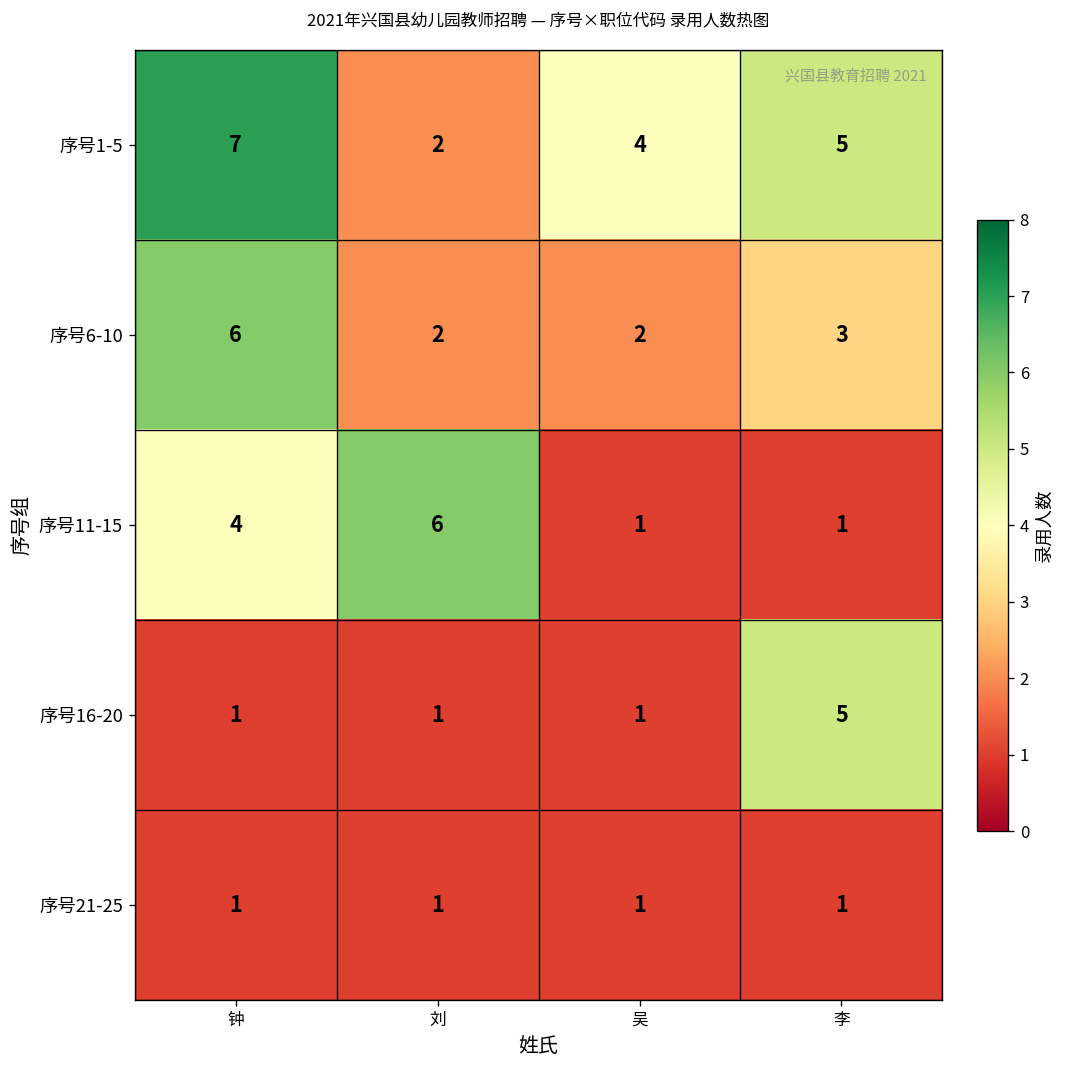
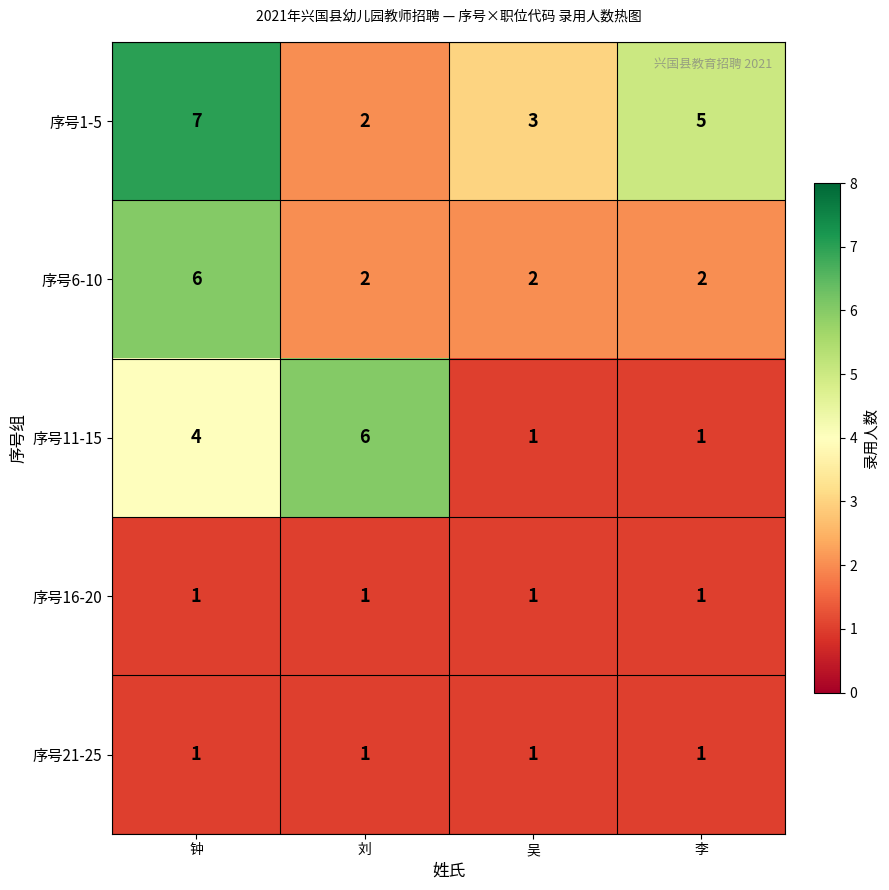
  {
    "序号1-5": {
      "钟": 7,
      "刘": 2,
-     "吴": 4
+     "吴": 3
    },
    "序号6-10": {
      "钟": 6,
      "刘": 2,
      "吴": 2,
-     "李": 3
+     "李": 2
    },
    "序号11-15": {
      "钟": 4,
      "刘": 6,
      "吴": 1,
      "李": 1
    },
    "序号16-20": {
      "钟": 1,
      "刘": 1,
      "吴": 1,
-     "李": 5
+     "李": 1
    },
    "序号21-25": {
      "钟": 1,
      "刘": 1,
      "吴": 1,
      "李": 1
    }
  }
